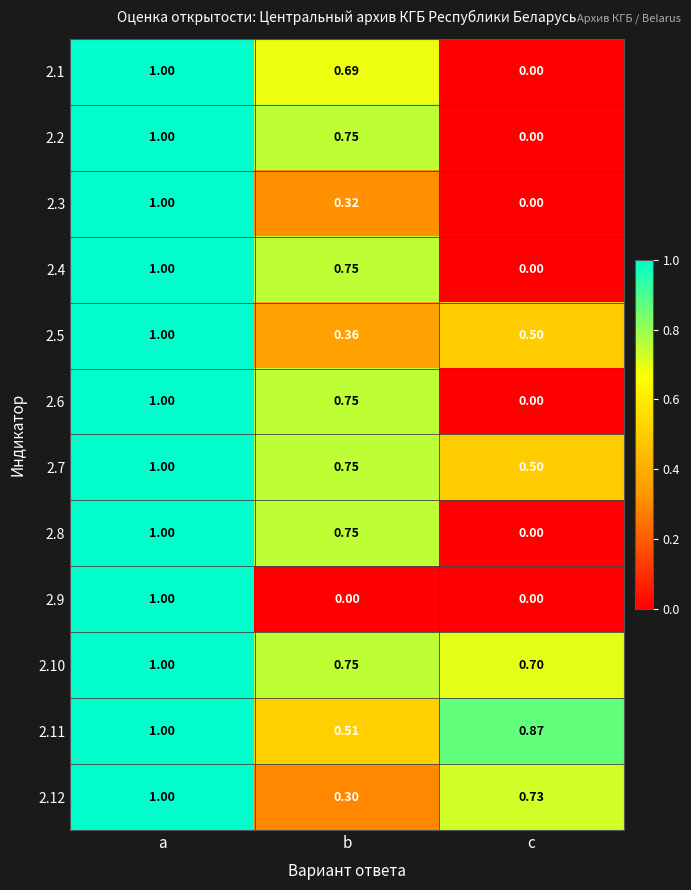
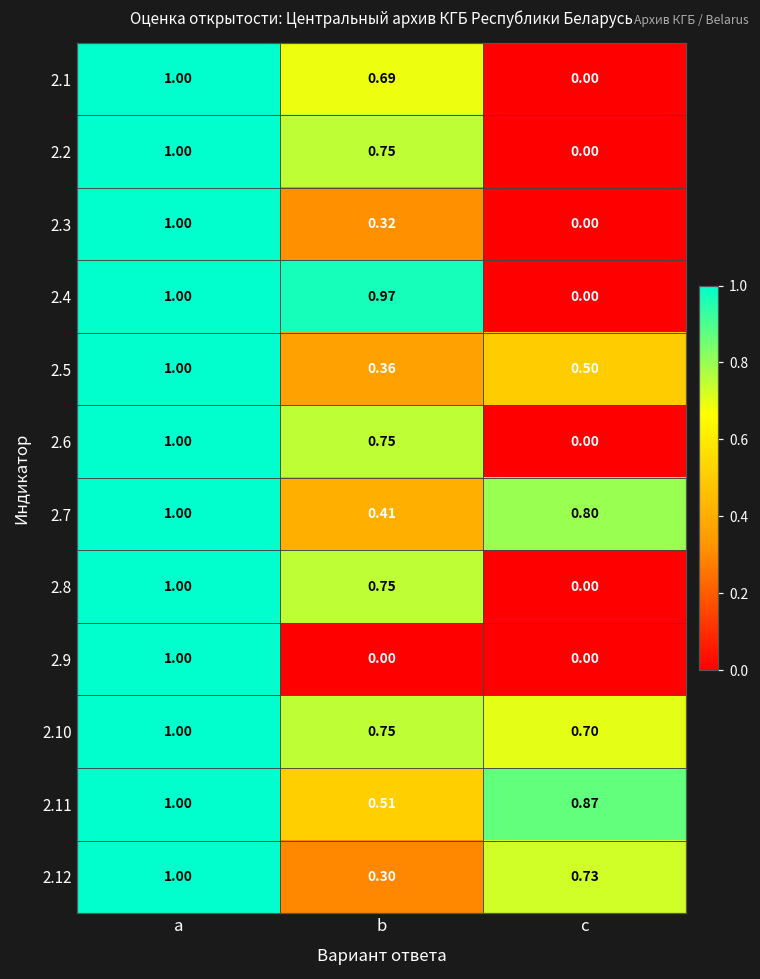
  {
    "2.1": {
      "a": 1.00,
      "b": 0.69,
      "c": 0.00
    },
    "2.2": {
      "a": 1.00,
      "b": 0.75,
      "c": 0.00
    },
    "2.3": {
      "a": 1.00,
      "b": 0.32,
      "c": 0.00
    },
    "2.4": {
      "a": 1.00,
-     "b": 0.75,
+     "b": 0.97,
      "c": 0.00
    },
    "2.5": {
      "a": 1.00,
      "b": 0.36,
      "c": 0.50
    },
    "2.6": {
      "a": 1.00,
      "b": 0.75,
      "c": 0.00
    },
    "2.7": {
      "a": 1.00,
-     "b": 0.75,
-     "c": 0.50
+     "b": 0.41,
+     "c": 0.80
    },
    "2.8": {
      "a": 1.00,
      "b": 0.75,
      "c": 0.00
    },
    "2.9": {
      "a": 1.00,
      "b": 0.00,
      "c": 0.00
    },
    "2.10": {
      "a": 1.00,
      "b": 0.75,
      "c": 0.70
    },
    "2.11": {
      "a": 1.00,
      "b": 0.51,
      "c": 0.87
    },
    "2.12": {
      "a": 1.00,
      "b": 0.30,
      "c": 0.73
    }
  }
